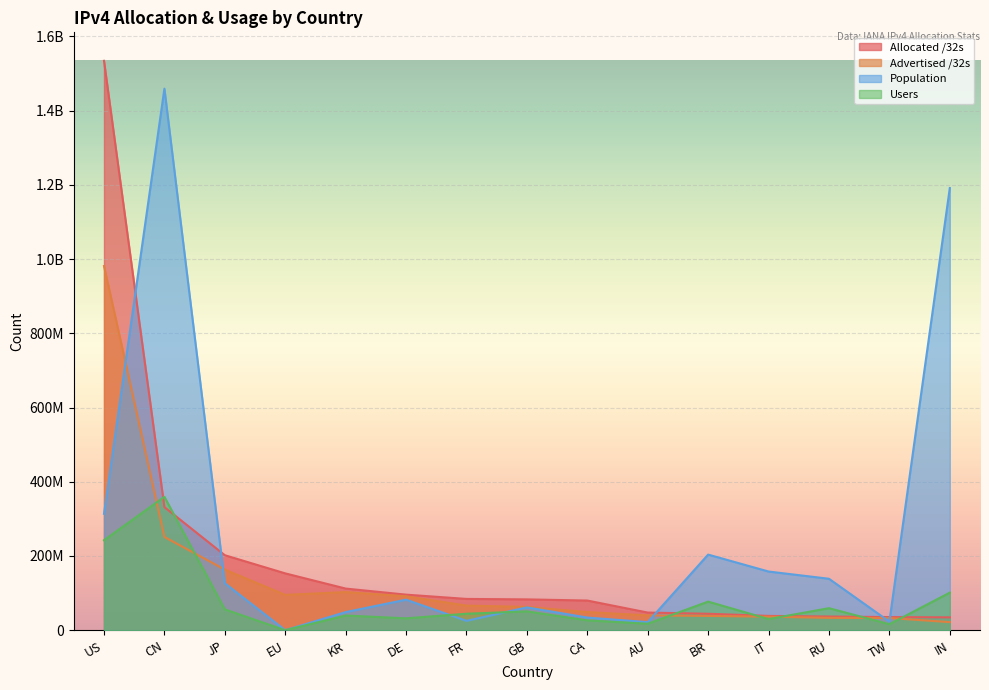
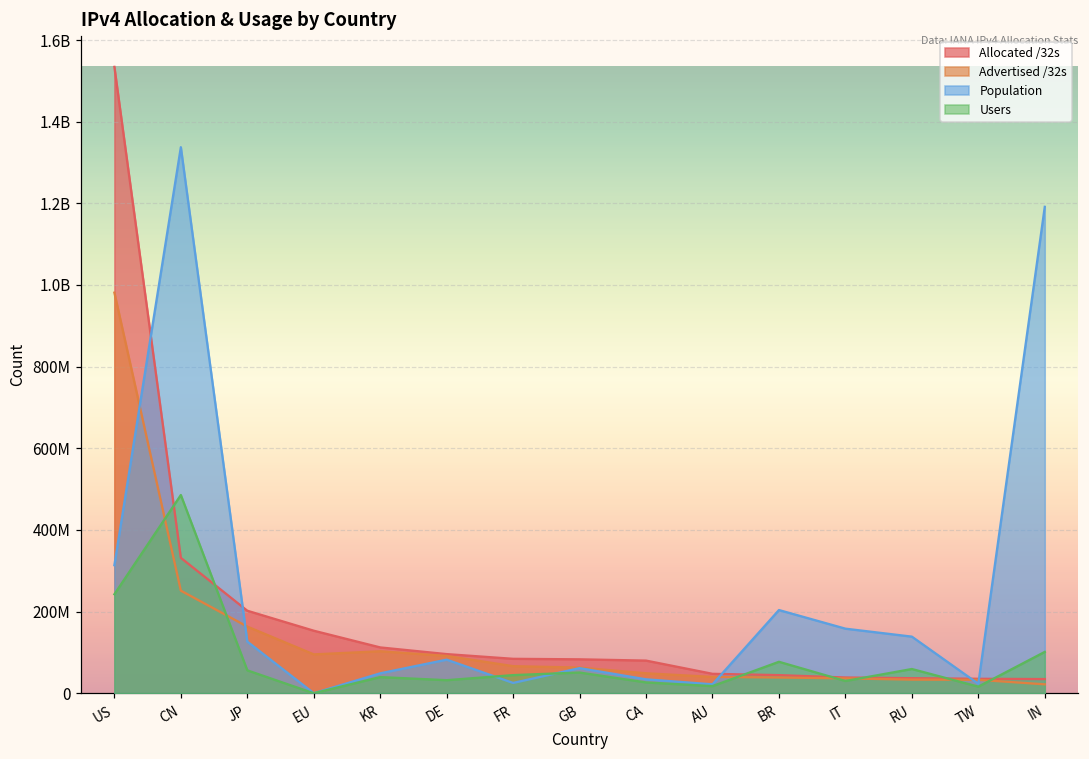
  {
    "Population": {
      "US": 310000000,
-     "CN": 1460000000,
+     "CN": 1340000000,
      "JP": 130000000,
      "KR": 50000000,
      "DE": 80000000,
      "FR": 30000000,
      "CA": 30000000,
      "BR": 200000000,
      "IT": 160000000,
      "RU": 140000000,
      "TW": 20000000,
      "IN": 1190000000
    },
    "Users": {
      "US": 240000000,
-     "CN": 360000000,
+     "CN": 490000000,
      "JP": 60000000,
      "KR": 40000000,
      "DE": 30000000,
      "FR": 40000000,
      "GB": 50000000,
      "CA": 30000000,
      "BR": 80000000,
      "RU": 60000000,
      "TW": 20000000,
      "IN": 100000000
    }
  }
